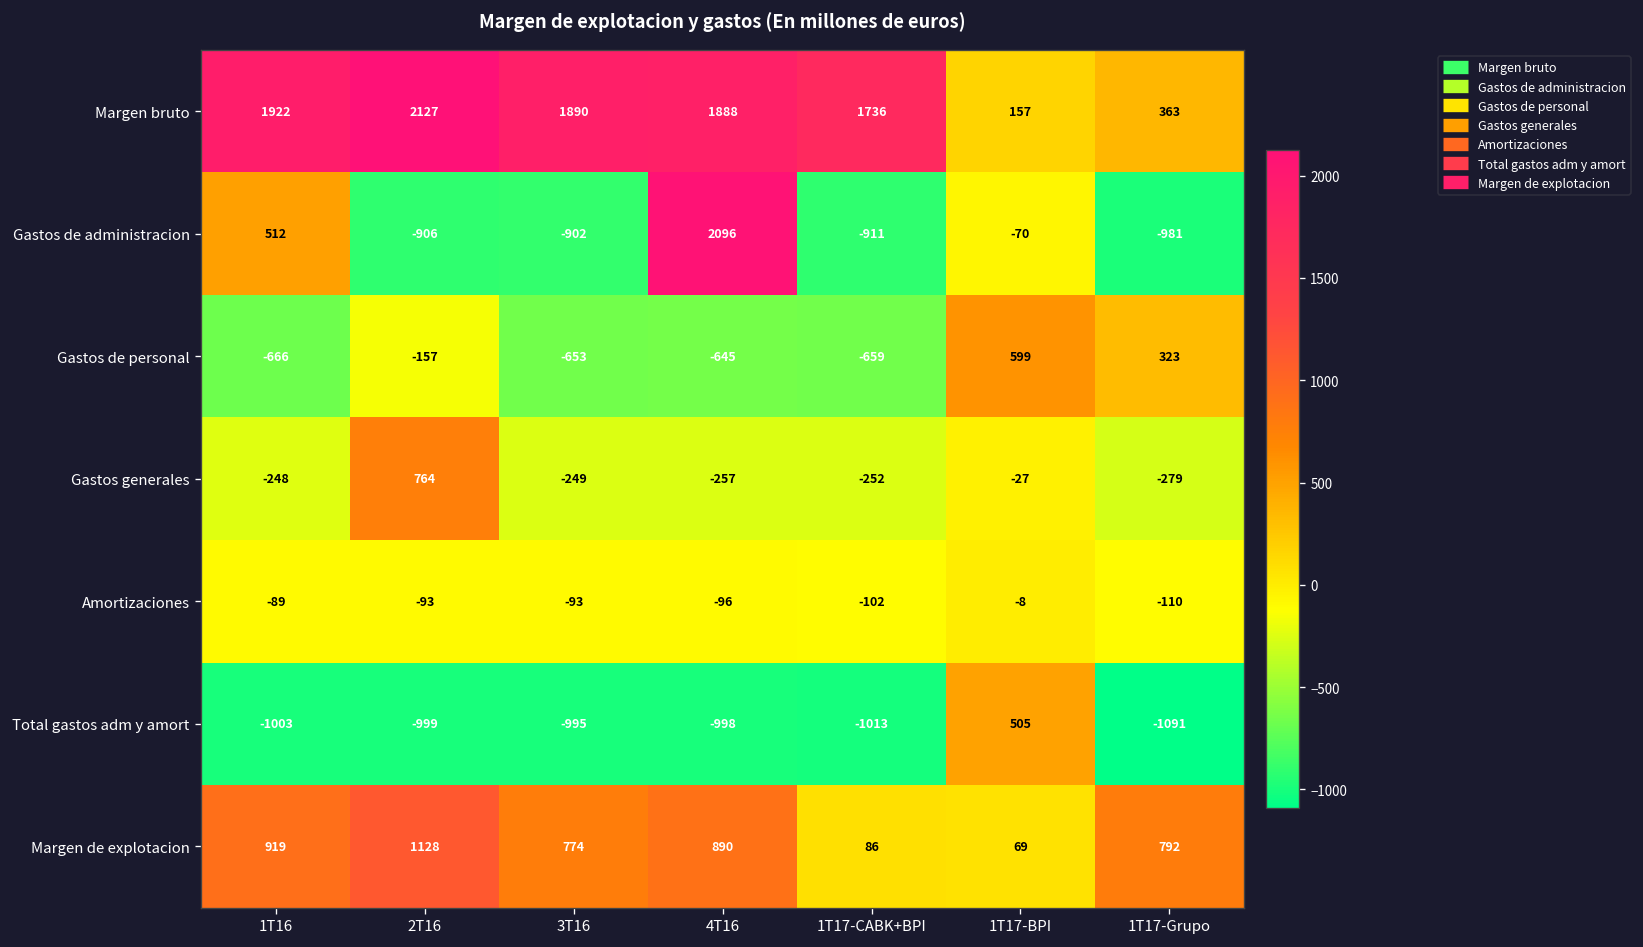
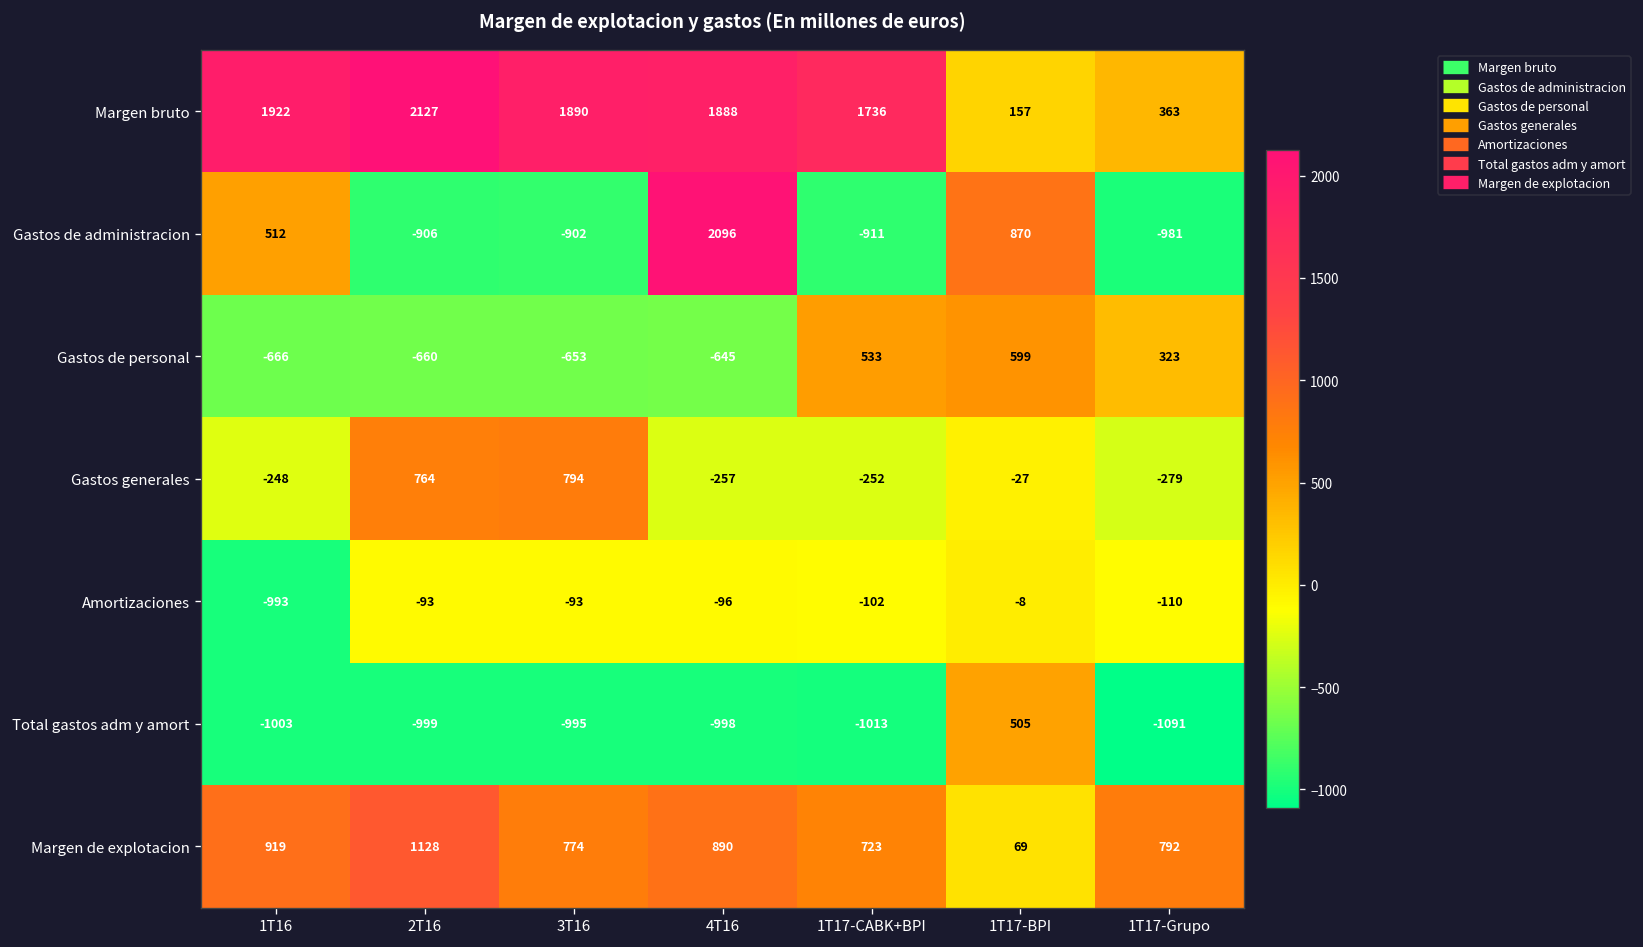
  {
    "Margen bruto": {
      "1T16": 1922,
      "2T16": 2127,
      "3T16": 1890,
      "4T16": 1888,
      "1T17-CABK+BPI": 1736,
      "1T17-BPI": 157,
      "1T17-Grupo": 363
    },
    "Gastos de administracion": {
      "1T16": 512,
      "2T16": -906,
      "3T16": -902,
      "4T16": 2096,
      "1T17-CABK+BPI": -911,
-     "1T17-BPI": -70,
+     "1T17-BPI": 870,
      "1T17-Grupo": -981
    },
    "Gastos de personal": {
      "1T16": -666,
-     "2T16": -157,
+     "2T16": -660,
      "3T16": -653,
      "4T16": -645,
-     "1T17-CABK+BPI": -659,
+     "1T17-CABK+BPI": 533,
      "1T17-BPI": 599,
      "1T17-Grupo": 323
    },
    "Gastos generales": {
      "1T16": -248,
      "2T16": 764,
-     "3T16": -249,
+     "3T16": 794,
      "4T16": -257,
      "1T17-CABK+BPI": -252,
      "1T17-BPI": -27,
      "1T17-Grupo": -279
    },
    "Amortizaciones": {
-     "1T16": -89,
+     "1T16": -993,
      "2T16": -93,
      "3T16": -93,
      "4T16": -96,
      "1T17-CABK+BPI": -102,
      "1T17-BPI": -8,
      "1T17-Grupo": -110
    },
    "Total gastos adm y amort": {
      "1T16": -1003,
      "2T16": -999,
      "3T16": -995,
      "4T16": -998,
      "1T17-CABK+BPI": -1013,
      "1T17-BPI": 505,
      "1T17-Grupo": -1091
    },
    "Margen de explotacion": {
      "1T16": 919,
      "2T16": 1128,
      "3T16": 774,
      "4T16": 890,
-     "1T17-CABK+BPI": 86,
+     "1T17-CABK+BPI": 723,
      "1T17-BPI": 69,
      "1T17-Grupo": 792
    }
  }
